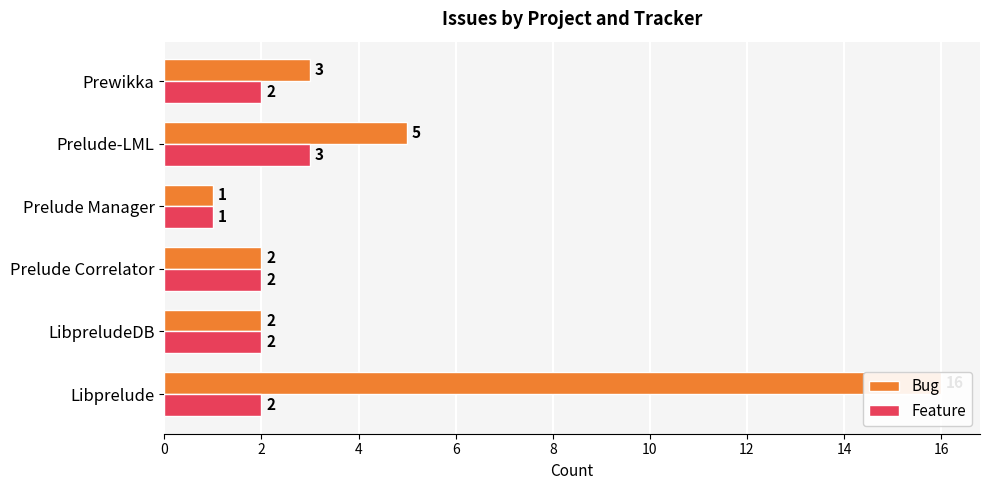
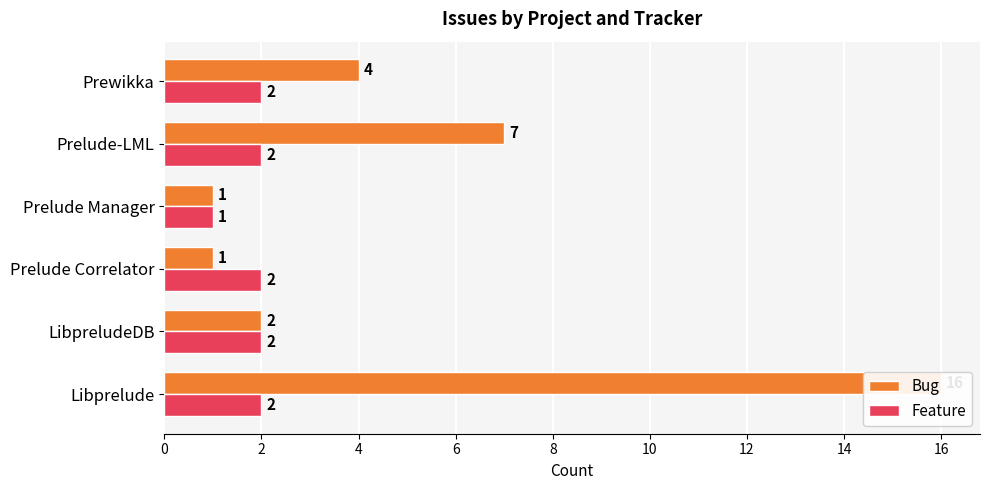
  {
    "Bug": {
-     "Prewikka": 3,
-     "Prelude-LML": 5,
+     "Prewikka": 4,
+     "Prelude-LML": 7,
      "Prelude Manager": 1,
-     "Prelude Correlator": 2,
+     "Prelude Correlator": 1,
      "LibpreludeDB": 2
    },
    "Feature": {
      "Prewikka": 2,
-     "Prelude-LML": 3,
+     "Prelude-LML": 2,
      "Prelude Manager": 1,
      "Prelude Correlator": 2,
      "LibpreludeDB": 2,
      "Libprelude": 2
    }
  }
